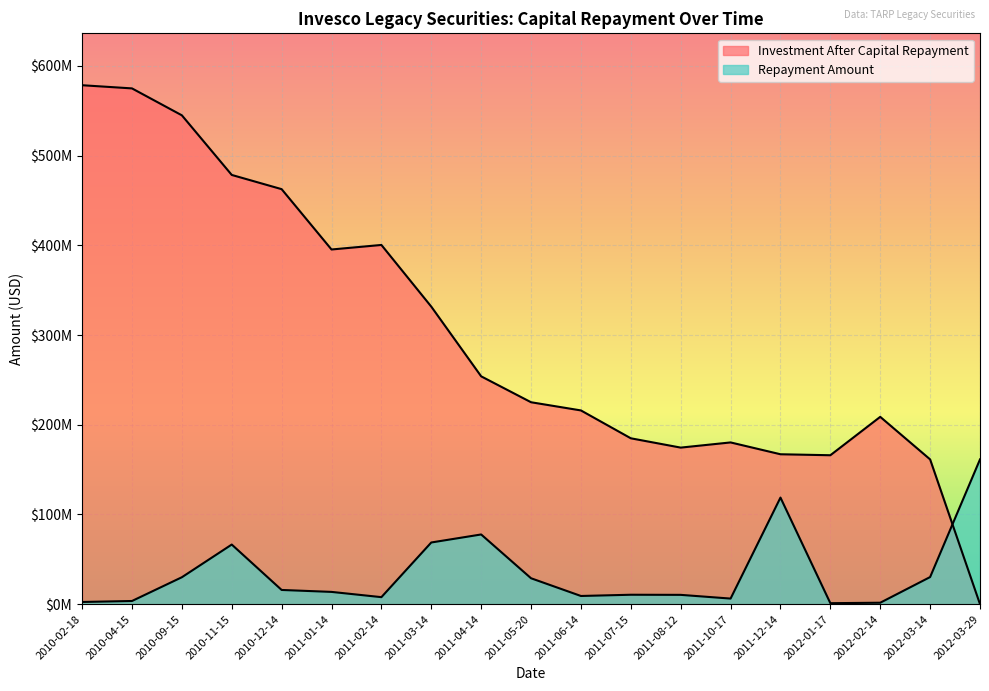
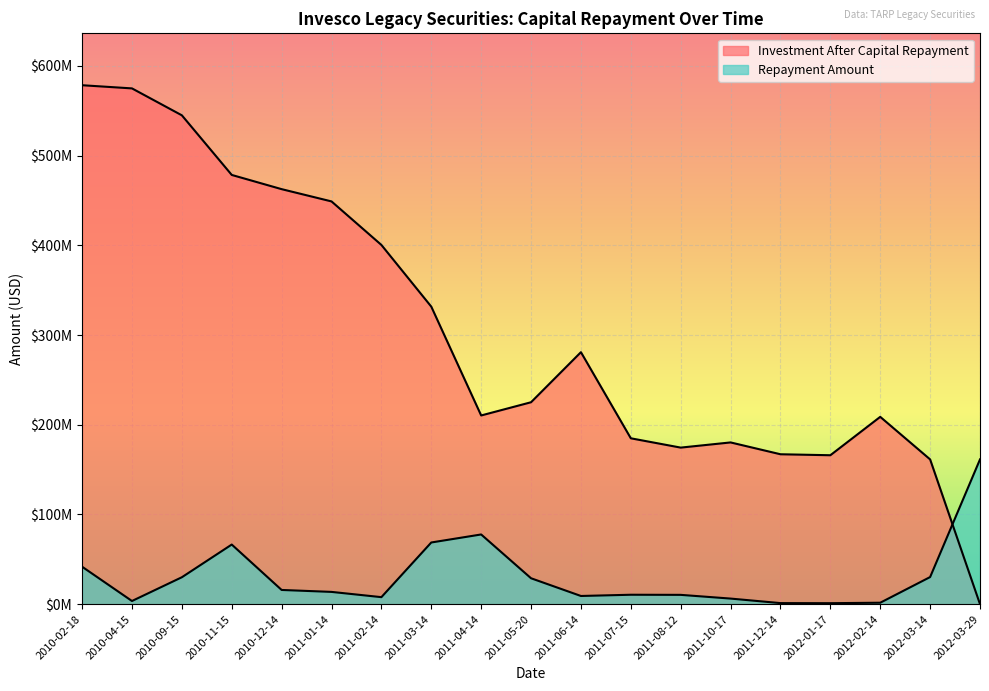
  {
    "Investment After Capital Repayment": {
      "2010-02-18": "$580000000",
      "2010-04-15": "$570000000",
      "2010-09-15": "$540000000",
      "2010-11-15": "$480000000",
      "2010-12-14": "$460000000",
-     "2011-01-14": "$400000000",
+     "2011-01-14": "$450000000",
      "2011-02-14": "$400000000",
      "2011-03-14": "$330000000",
-     "2011-04-14": "$250000000",
+     "2011-04-14": "$210000000",
      "2011-05-20": "$230000000",
-     "2011-06-14": "$220000000",
+     "2011-06-14": "$280000000",
      "2011-07-15": "$180000000",
      "2011-08-12": "$170000000",
      "2011-10-17": "$180000000",
      "2011-12-14": "$170000000",
      "2012-01-17": "$170000000",
      "2012-02-14": "$210000000",
      "2012-03-14": "$160000000",
      "2012-03-29": "$0"
    },
    "Repayment Amount": {
-     "2010-02-18": "$0",
+     "2010-02-18": "$40000000",
      "2010-04-15": "$0",
      "2010-09-15": "$30000000",
      "2010-11-15": "$70000000",
      "2010-12-14": "$20000000",
      "2011-01-14": "$10000000",
      "2011-02-14": "$10000000",
      "2011-03-14": "$70000000",
      "2011-04-14": "$80000000",
      "2011-05-20": "$30000000",
      "2011-06-14": "$10000000",
      "2011-07-15": "$10000000",
      "2011-08-12": "$10000000",
      "2011-10-17": "$10000000",
-     "2011-12-14": "$120000000",
+     "2011-12-14": "$0",
      "2012-01-17": "$0",
      "2012-02-14": "$0",
      "2012-03-14": "$30000000",
      "2012-03-29": "$160000000"
    }
  }
